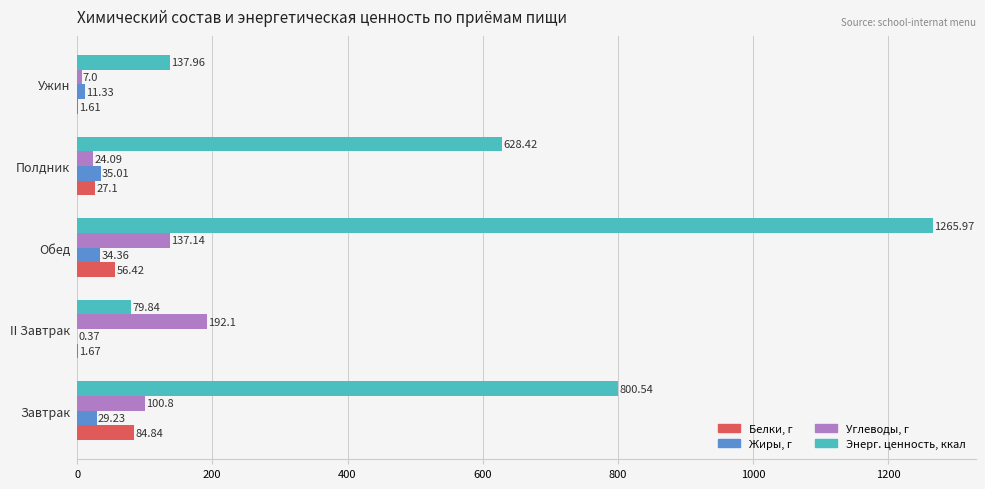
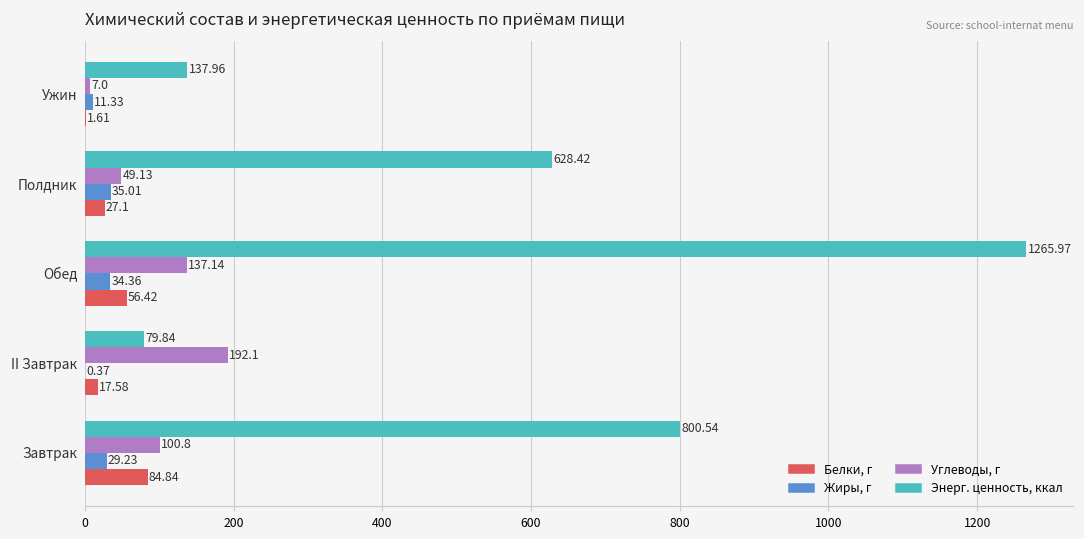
  {
    "Белки, г": {
      "Ужин": 1.61,
      "Полдник": 27.1,
      "Обед": 56.42,
-     "II Завтрак": 1.67,
+     "II Завтрак": 17.58,
      "Завтрак": 84.84
    },
    "Углеводы, г": {
      "Ужин": 7.0,
-     "Полдник": 24.09,
+     "Полдник": 49.13,
      "Обед": 137.14,
      "II Завтрак": 192.1,
      "Завтрак": 100.8
    }
  }
